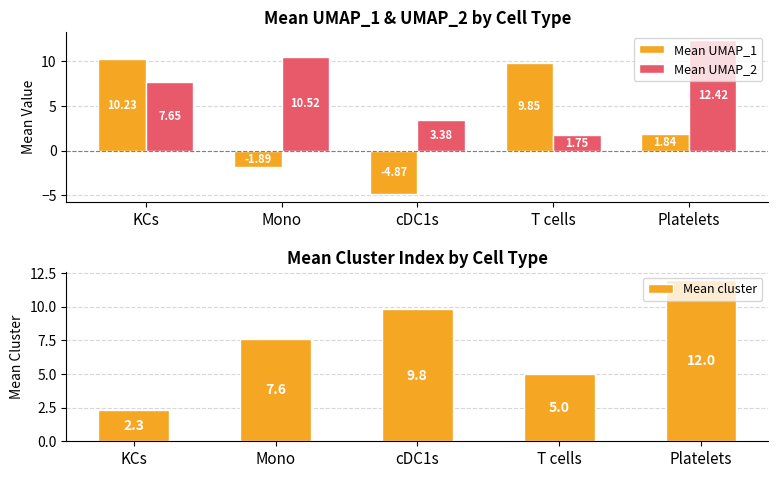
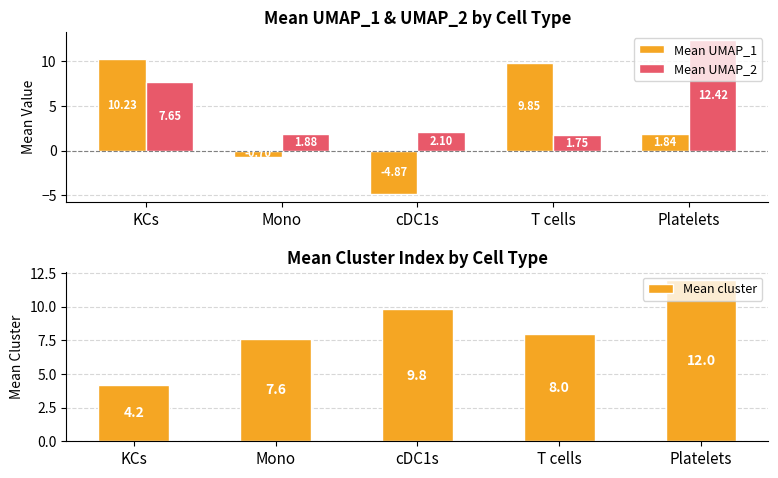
  {
    "Mean UMAP_1 & UMAP_2 by Cell Type": {
      "Mean UMAP_1": {
-       "Mono": -2
+       "Mono": -1
      },
      "Mean UMAP_2": {
        "KCs": 7.65,
-       "Mono": 10.52,
-       "cDC1s": 3.38,
+       "Mono": 1.88,
+       "cDC1s": 2.10,
        "T cells": 1.75
      }
    },
    "Mean Cluster Index by Cell Type": {
-     "KCs": 2.3,
+     "KCs": 4.2,
      "Mono": 7.6,
      "cDC1s": 9.8,
-     "T cells": 5.0
+     "T cells": 8.0
    }
  }
